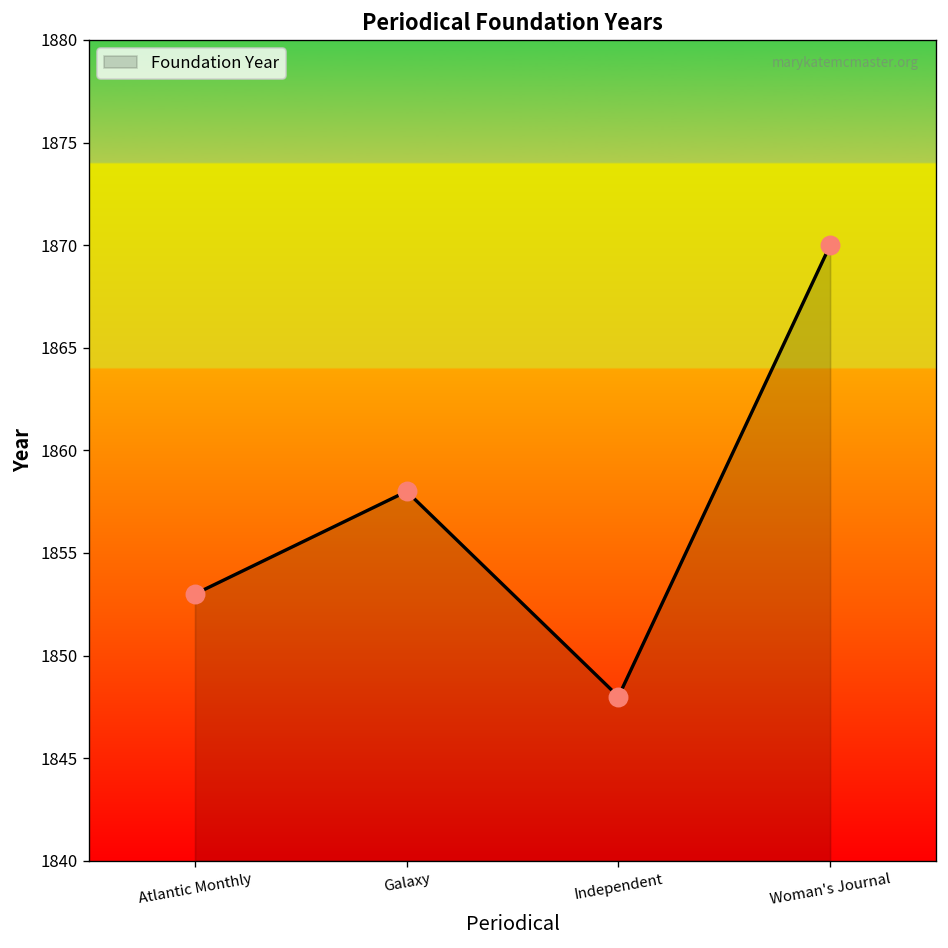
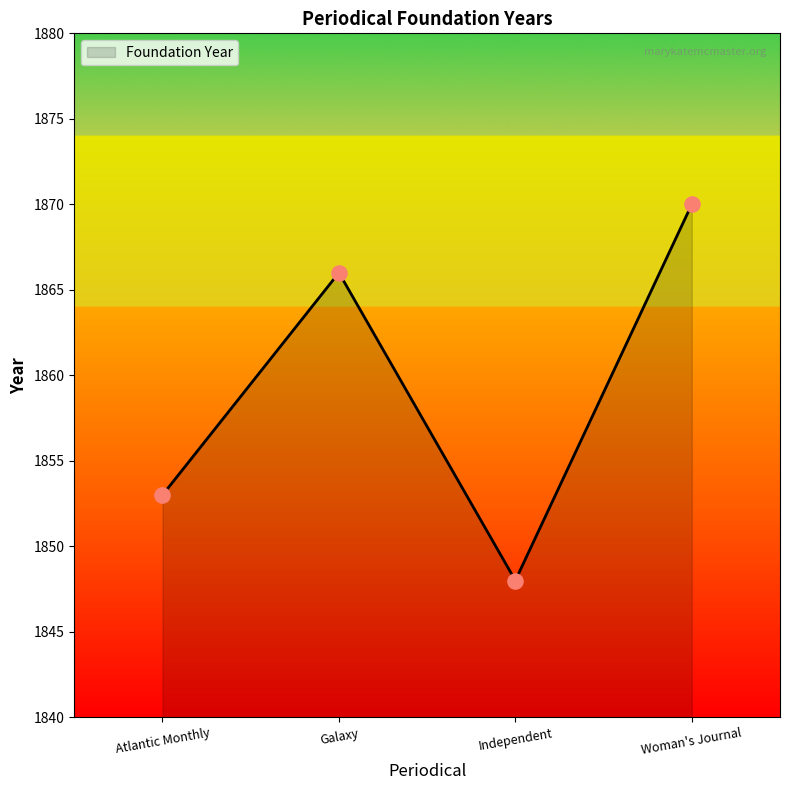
  {
    "Atlantic Monthly": 1853,
-   "Galaxy": 1858,
+   "Galaxy": 1866,
    "Independent": 1848,
    "Woman's Journal": 1870
  }
